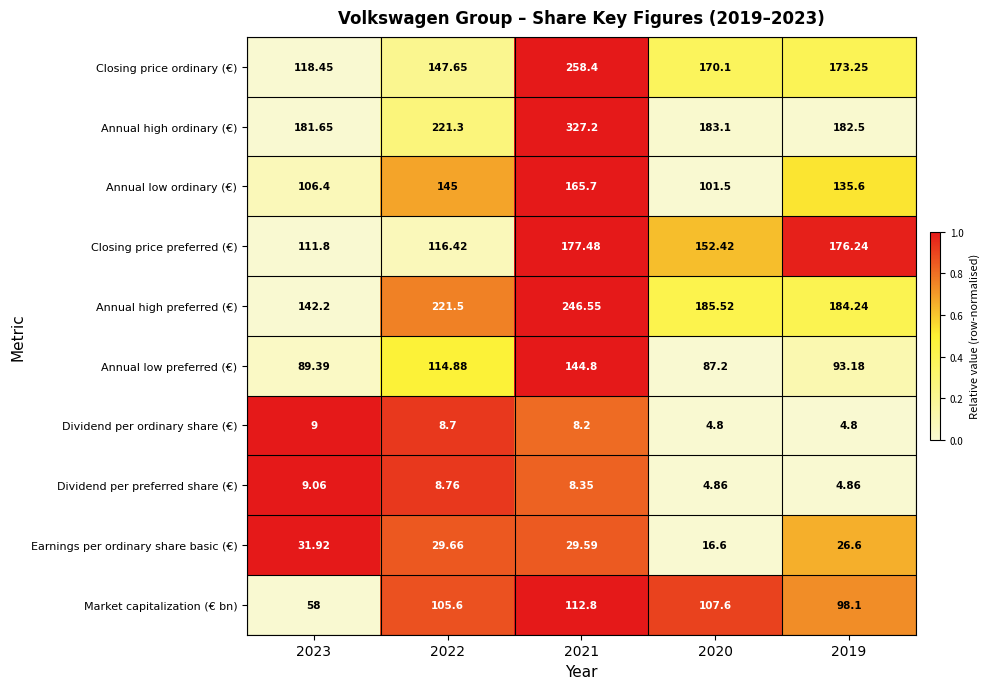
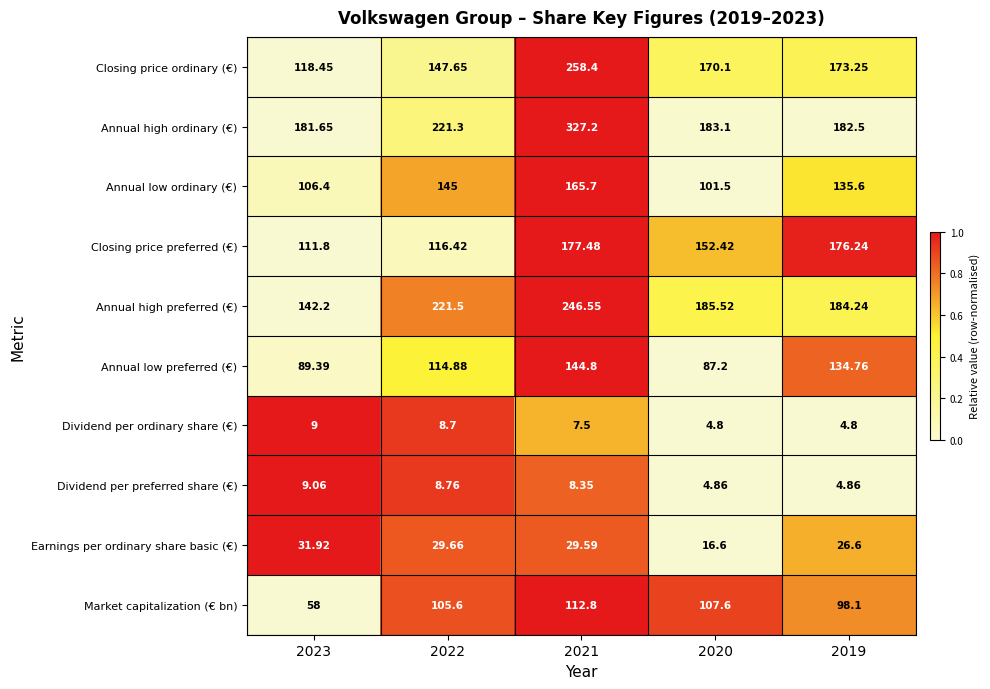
  {
    "Closing price ordinary (€)": {
      "2023": 118.45,
      "2022": 147.65,
      "2021": 258.4,
      "2020": 170.1,
      "2019": 173.25
    },
    "Annual high ordinary (€)": {
      "2023": 181.65,
      "2022": 221.3,
      "2021": 327.2,
      "2020": 183.1,
      "2019": 182.5
    },
    "Annual low ordinary (€)": {
      "2023": 106.4,
      "2022": 145,
      "2021": 165.7,
      "2020": 101.5,
      "2019": 135.6
    },
    "Closing price preferred (€)": {
      "2023": 111.8,
      "2022": 116.42,
      "2021": 177.48,
      "2020": 152.42,
      "2019": 176.24
    },
    "Annual high preferred (€)": {
      "2023": 142.2,
      "2022": 221.5,
      "2021": 246.55,
      "2020": 185.52,
      "2019": 184.24
    },
    "Annual low preferred (€)": {
      "2023": 89.39,
      "2022": 114.88,
      "2021": 144.8,
      "2020": 87.2,
-     "2019": 93.18
+     "2019": 134.76
    },
    "Dividend per ordinary share (€)": {
      "2023": 9,
      "2022": 8.7,
-     "2021": 8.2,
+     "2021": 7.5,
      "2020": 4.8,
      "2019": 4.8
    },
    "Dividend per preferred share (€)": {
      "2023": 9.06,
      "2022": 8.76,
      "2021": 8.35,
      "2020": 4.86,
      "2019": 4.86
    },
    "Earnings per ordinary share basic (€)": {
      "2023": 31.92,
      "2022": 29.66,
      "2021": 29.59,
      "2020": 16.6,
      "2019": 26.6
    },
    "Market capitalization (€ bn)": {
      "2023": 58,
      "2022": 105.6,
      "2021": 112.8,
      "2020": 107.6,
      "2019": 98.1
    }
  }
